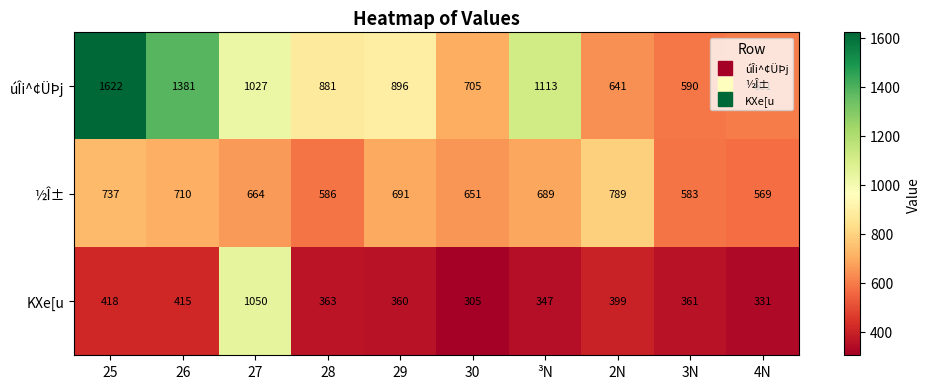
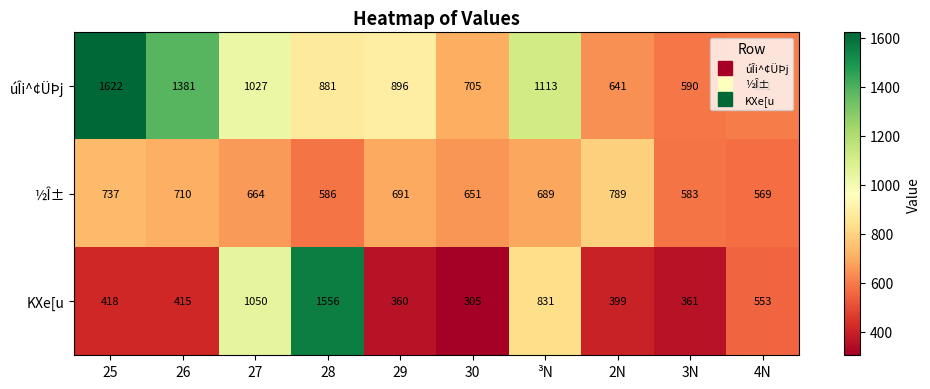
  {
    "úÎi^¢ÜÞj": {
      "25": 1622,
      "26": 1381,
      "27": 1027,
      "28": 881,
      "29": 896,
      "30": 705,
      "³N": 1113,
      "2N": 641,
      "3N": 590
    },
    "½Î±": {
      "25": 737,
      "26": 710,
      "27": 664,
      "28": 586,
      "29": 691,
      "30": 651,
      "³N": 689,
      "2N": 789,
      "3N": 583,
      "4N": 569
    },
    "KXe[u": {
      "25": 418,
      "26": 415,
      "27": 1050,
-     "28": 363,
+     "28": 1556,
      "29": 360,
      "30": 305,
-     "³N": 347,
+     "³N": 831,
      "2N": 399,
      "3N": 361,
-     "4N": 331
+     "4N": 553
    }
  }
